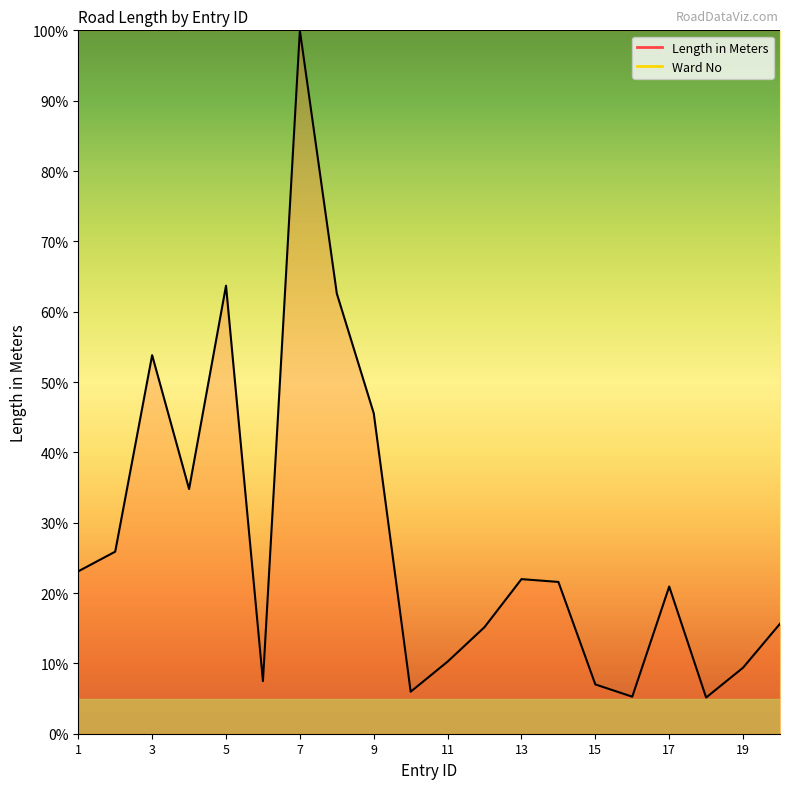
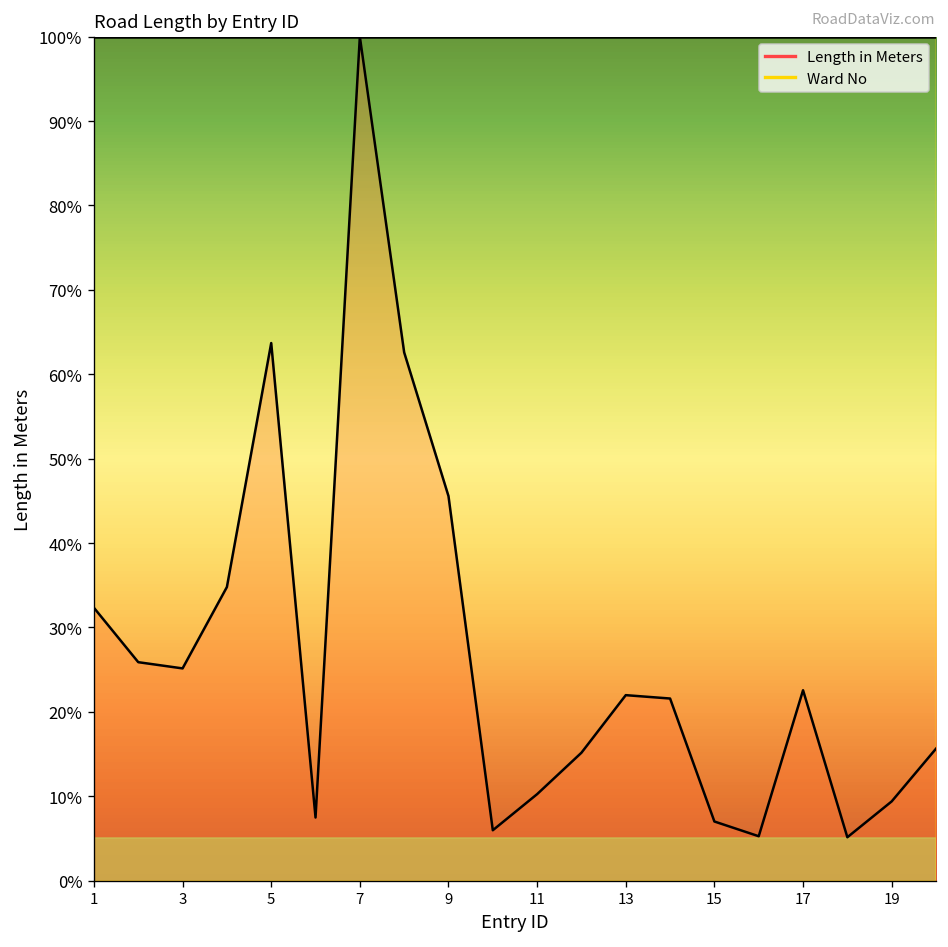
  {
    "Length in Meters": {
-     "1": "23%",
-     "3": "54%",
+     "1": "32%",
+     "3": "25%",
      "5": "64%",
      "9": "46%",
      "11": "10%",
      "13": "22%",
      "15": "7%",
-     "17": "21%",
+     "17": "23%",
      "19": "9%"
    },
    "Ward No": {
      "1": "100%",
      "3": "100%",
      "5": "100%",
      "9": "100%",
      "11": "100%",
      "13": "100%",
      "15": "100%",
      "17": "100%",
      "19": "100%"
    }
  }
